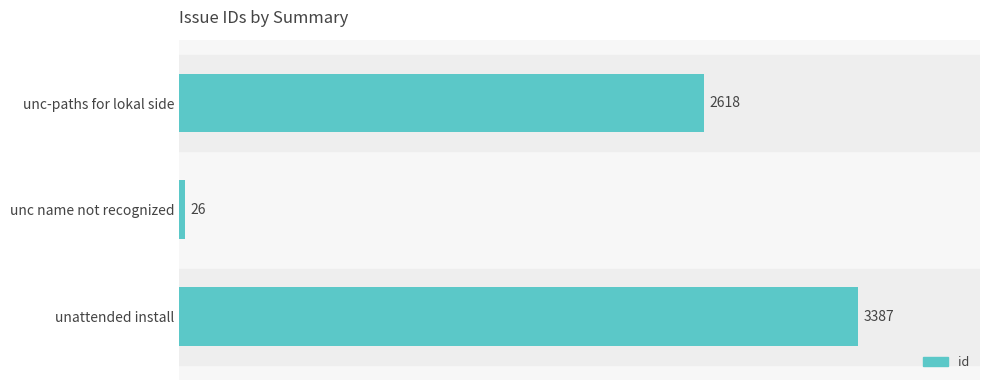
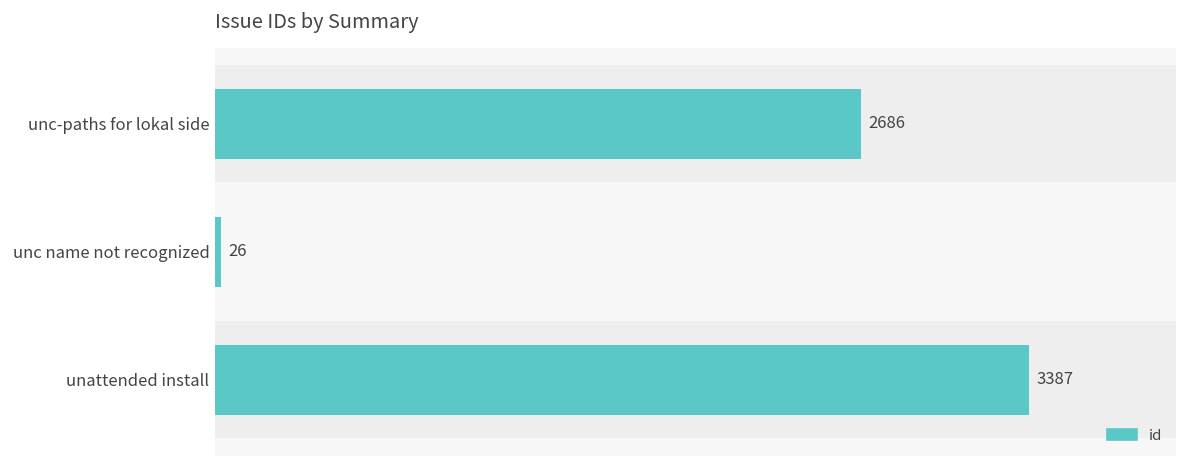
  {
-   "unc-paths for lokal side": 2618,
+   "unc-paths for lokal side": 2686,
    "unc name not recognized": 26,
    "unattended install": 3387
  }
